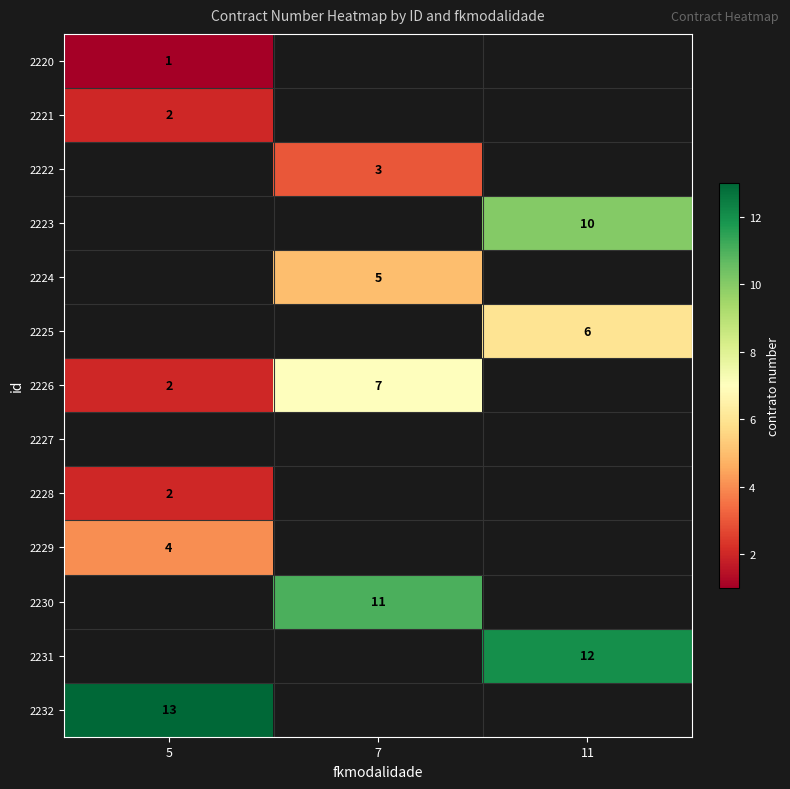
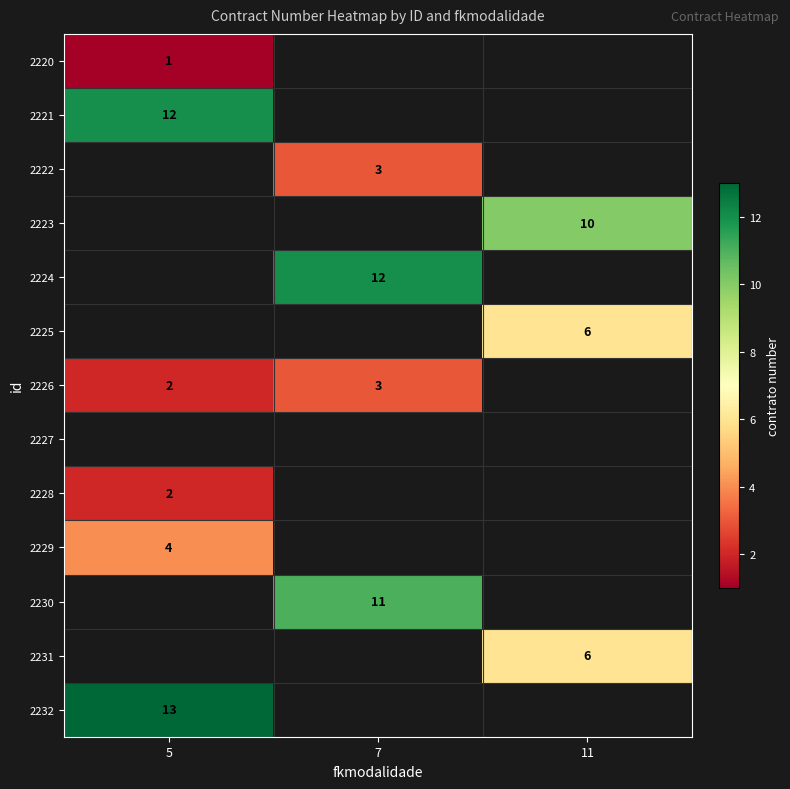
  {
    "2220": {
      "5": 1
    },
    "2221": {
-     "5": 2
+     "5": 12
    },
    "2222": {
      "7": 3
    },
    "2223": {
      "11": 10
    },
    "2224": {
-     "7": 5
+     "7": 12
    },
    "2225": {
      "11": 6
    },
    "2226": {
      "5": 2,
-     "7": 7
+     "7": 3
    },
    "2228": {
      "5": 2
    },
    "2229": {
      "5": 4
    },
    "2230": {
      "7": 11
    },
    "2231": {
-     "11": 12
+     "11": 6
    },
    "2232": {
      "5": 13
    }
  }
